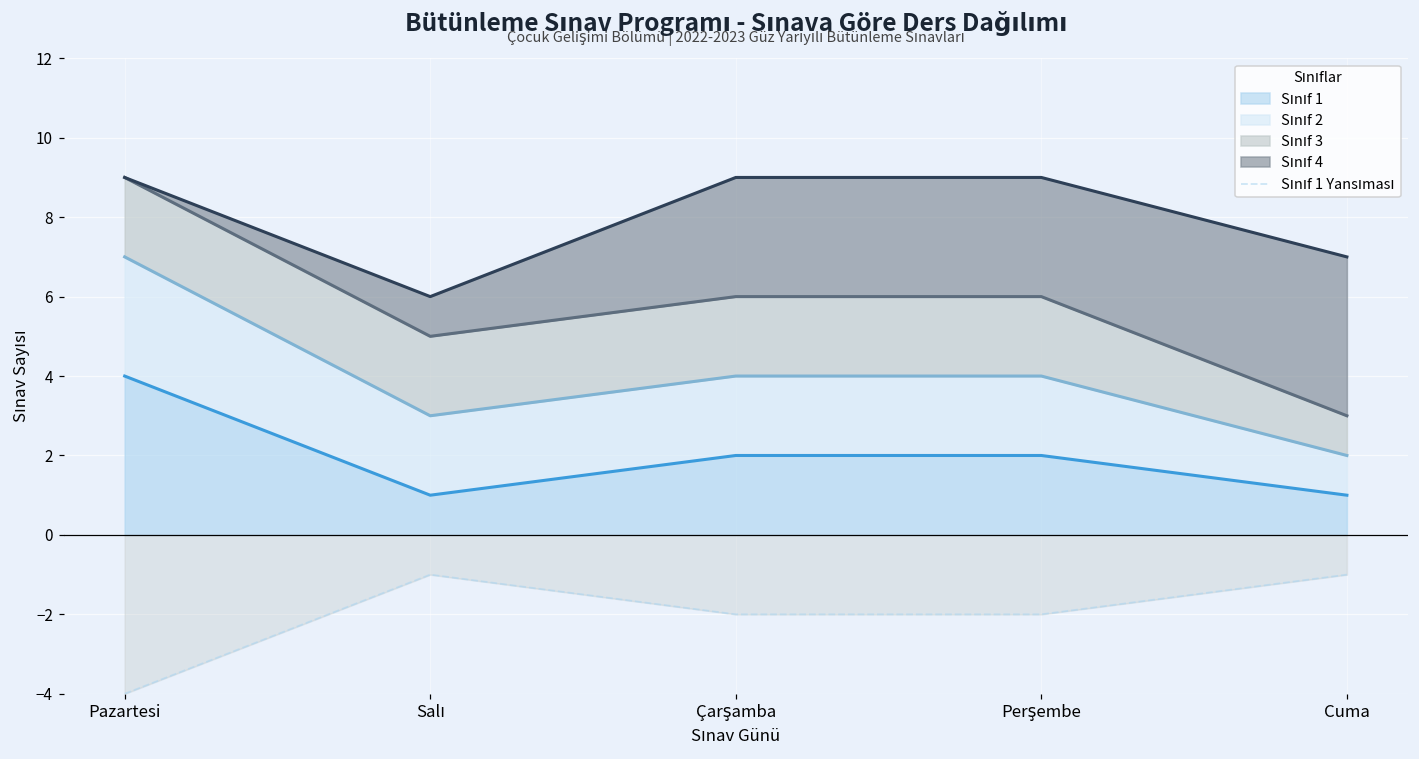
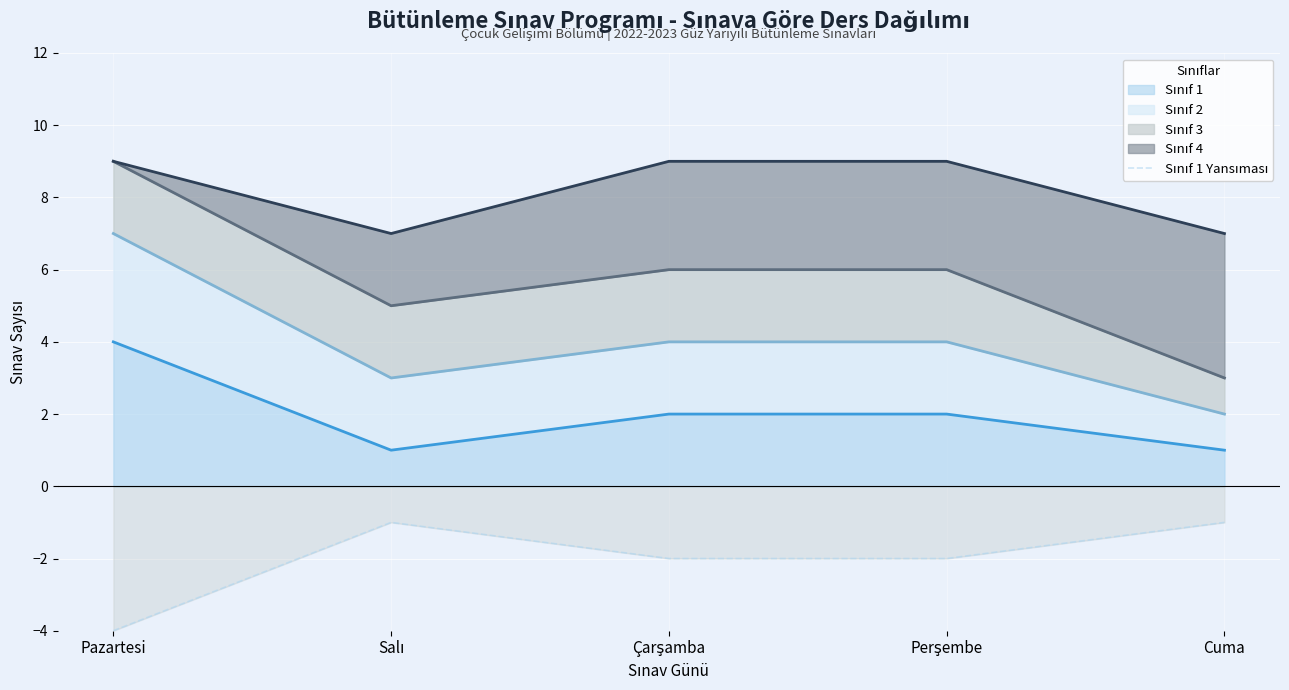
  {
    "Sınıf 4": {
-     "Salı": 1,
+     "Salı": 2,
      "Çarşamba": 3,
      "Perşembe": 3,
      "Cuma": 4
    }
  }
